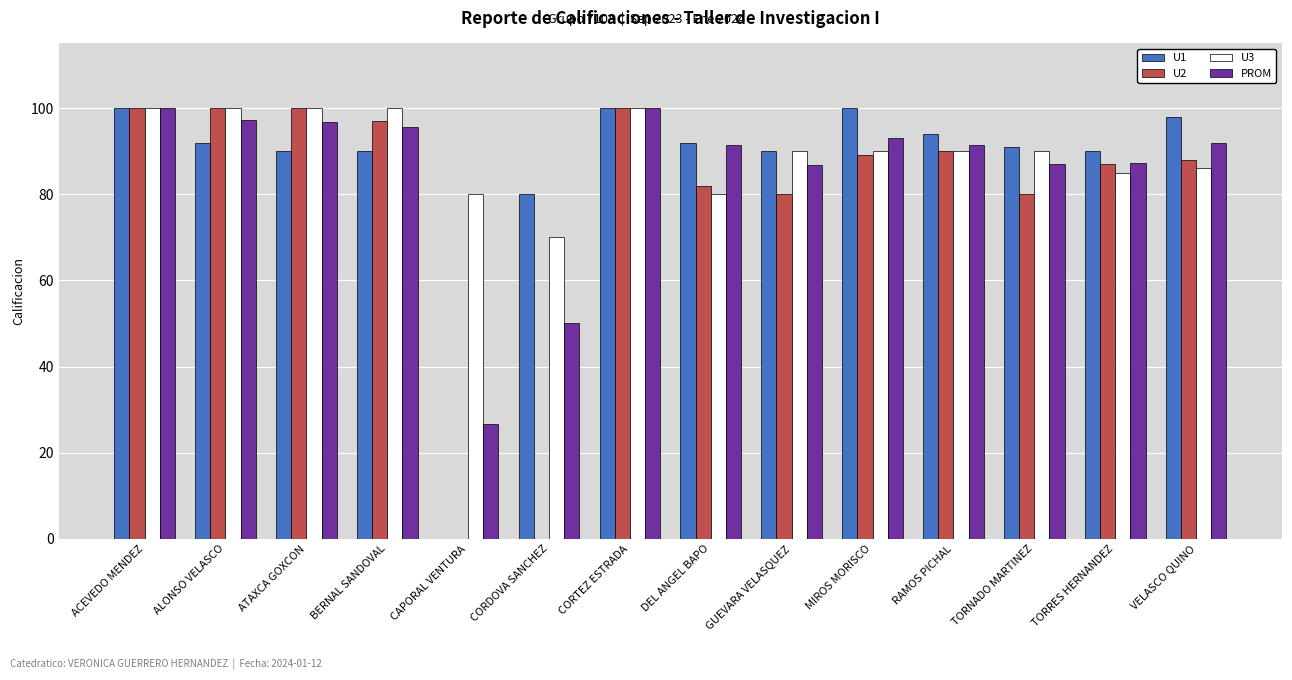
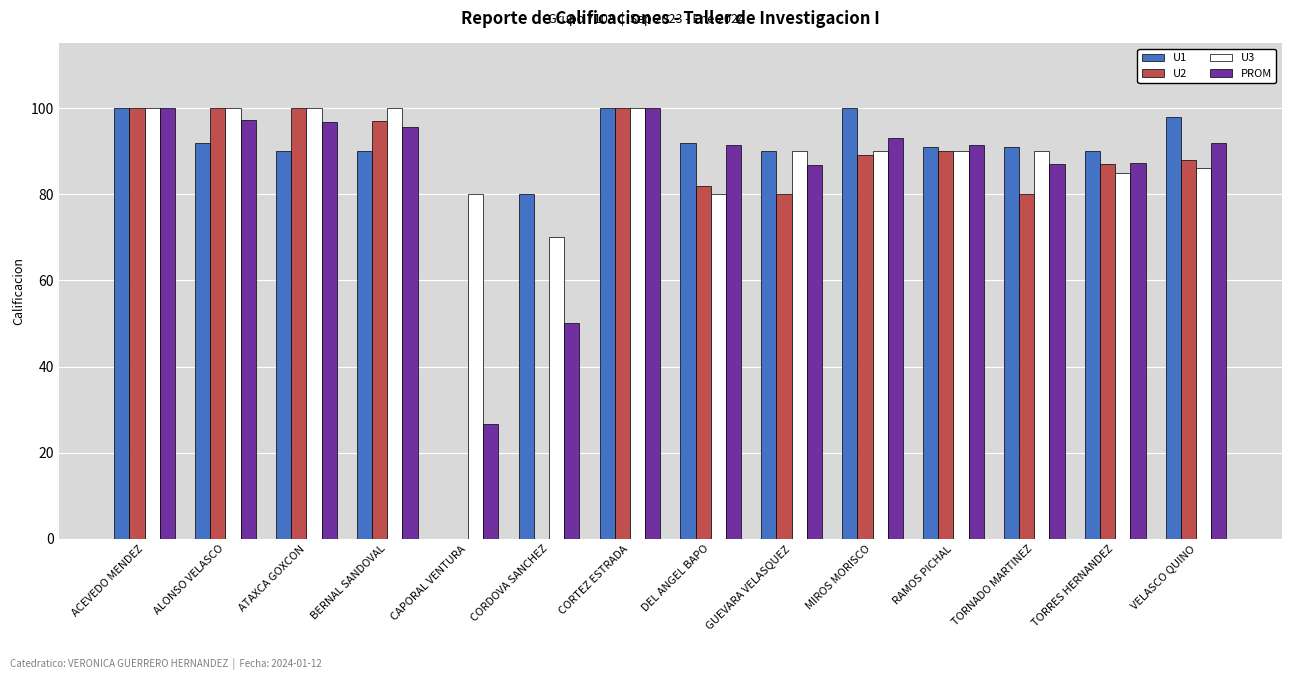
  {
    "U1": {
      "ACEVEDO MENDEZ": 100,
      "ALONSO VELASCO": 92,
      "ATAXCA GOXCON": 90,
      "BERNAL SANDOVAL": 90,
      "CAPORAL VENTURA": 0,
      "CORDOVA SANCHEZ": 80,
      "CORTEZ ESTRADA": 100,
      "DEL ANGEL BAPO": 92,
      "GUEVARA VELASQUEZ": 90,
      "MIROS MORISCO": 100,
-     "RAMOS PICHAL": 94,
+     "RAMOS PICHAL": 91,
      "TORNADO MARTINEZ": 91,
      "TORRES HERNANDEZ": 90,
      "VELASCO QUINO": 98
    },
    "U2": {
      "ACEVEDO MENDEZ": 100,
      "ALONSO VELASCO": 100,
      "ATAXCA GOXCON": 100,
      "BERNAL SANDOVAL": 97,
      "CAPORAL VENTURA": 0,
      "CORDOVA SANCHEZ": 0,
      "CORTEZ ESTRADA": 100,
      "DEL ANGEL BAPO": 82,
      "GUEVARA VELASQUEZ": 80,
      "MIROS MORISCO": 89,
      "RAMOS PICHAL": 90,
      "TORNADO MARTINEZ": 80,
      "TORRES HERNANDEZ": 87,
      "VELASCO QUINO": 88
    },
    "U3": {
      "ACEVEDO MENDEZ": 100,
      "ALONSO VELASCO": 100,
      "ATAXCA GOXCON": 100,
      "BERNAL SANDOVAL": 100,
      "CAPORAL VENTURA": 80,
      "CORDOVA SANCHEZ": 70,
      "CORTEZ ESTRADA": 100,
      "DEL ANGEL BAPO": 80,
      "GUEVARA VELASQUEZ": 90,
      "MIROS MORISCO": 90,
      "RAMOS PICHAL": 90,
      "TORNADO MARTINEZ": 90,
      "TORRES HERNANDEZ": 85,
      "VELASCO QUINO": 86
    },
    "PROM": {
      "ACEVEDO MENDEZ": 100,
      "ALONSO VELASCO": 97,
      "ATAXCA GOXCON": 97,
      "BERNAL SANDOVAL": 96,
      "CAPORAL VENTURA": 27,
      "CORDOVA SANCHEZ": 50,
      "CORTEZ ESTRADA": 100,
      "DEL ANGEL BAPO": 92,
      "GUEVARA VELASQUEZ": 87,
      "MIROS MORISCO": 93,
      "RAMOS PICHAL": 91,
      "TORNADO MARTINEZ": 87,
      "TORRES HERNANDEZ": 87,
      "VELASCO QUINO": 92
    }
  }
